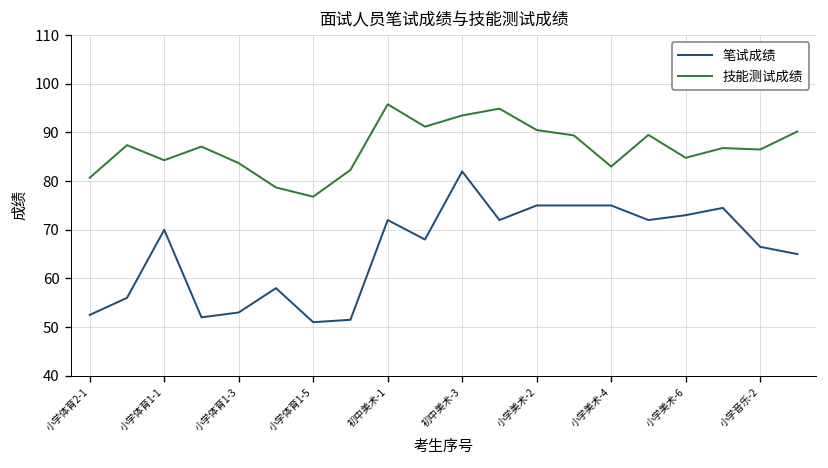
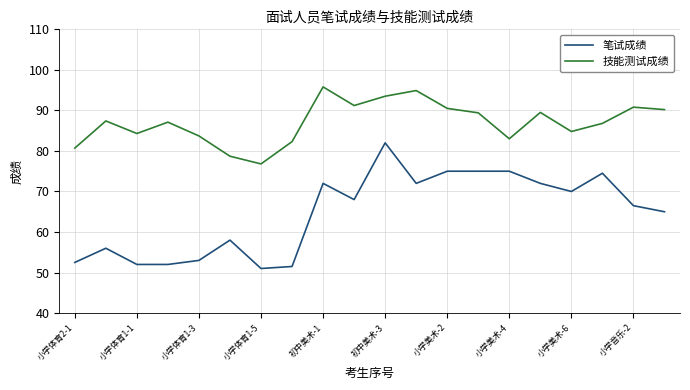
  {
    "笔试成绩": {
      "小学体育2-1": 53,
-     "小学体育1-1": 70,
+     "小学体育1-1": 52,
      "小学体育1-3": 53,
      "小学体育1-5": 51,
      "初中美术-1": 72,
      "初中美术-3": 82,
      "小学美术-2": 75,
      "小学美术-4": 75,
-     "小学美术-6": 73,
+     "小学美术-6": 70,
      "小学音乐-2": 67
    },
    "技能测试成绩": {
      "小学体育2-1": 81,
      "小学体育1-1": 84,
      "小学体育1-3": 84,
      "小学体育1-5": 77,
      "初中美术-1": 96,
      "初中美术-3": 94,
      "小学美术-2": 91,
      "小学美术-4": 83,
      "小学美术-6": 85,
-     "小学音乐-2": 87
+     "小学音乐-2": 91
    }
  }
